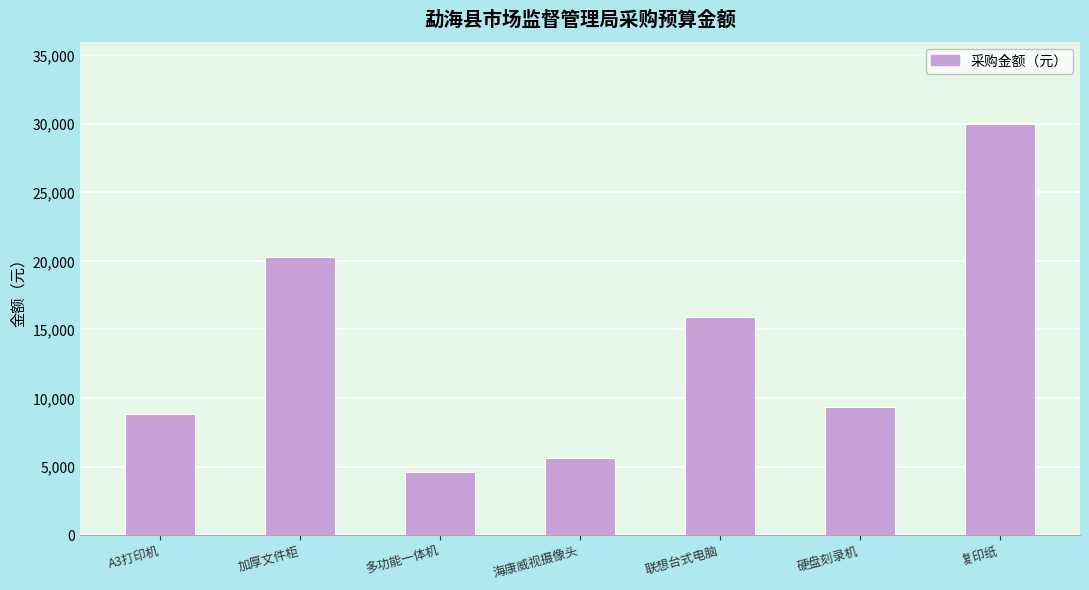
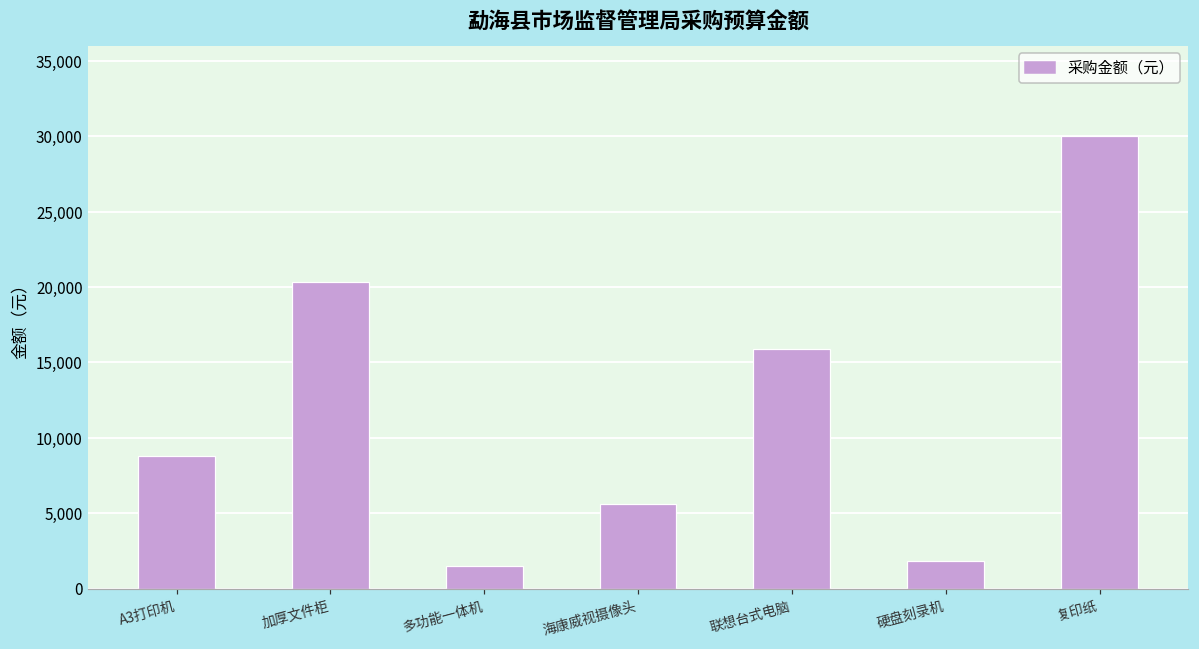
  {
    "A3打印机": "8,800",
    "加厚文件柜": "20,300",
-   "多功能一体机": "4,600",
+   "多功能一体机": "1,500",
    "海康威视摄像头": "5,600",
    "联想台式电脑": "15,900",
-   "硬盘刻录机": "9,300",
+   "硬盘刻录机": "1,900",
    "复印纸": "30,000"
  }
